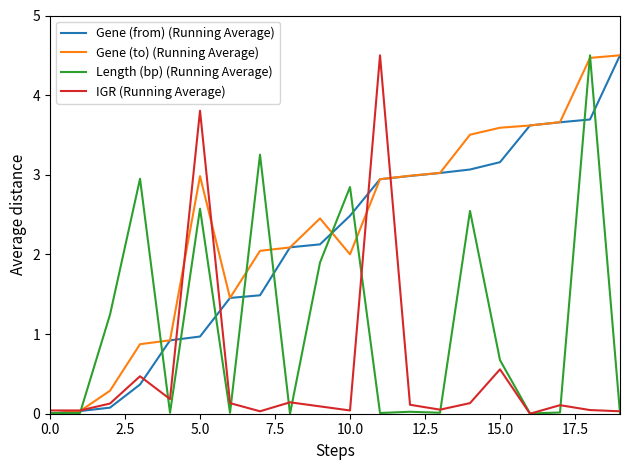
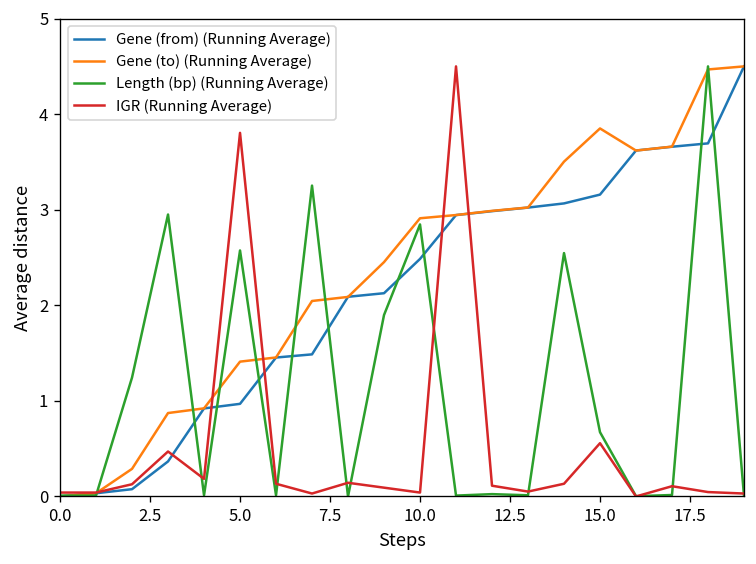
  {
    "Gene (from) (Running Average)": {
      "5.0": 1.0,
      "10.0": 2.5,
      "15.0": 3.2
    },
    "Gene (to) (Running Average)": {
-     "5.0": 3.0,
-     "10.0": 2.0,
-     "15.0": 3.6
+     "5.0": 1.4,
+     "10.0": 2.9,
+     "15.0": 3.9
    },
    "Length (bp) (Running Average)": {
      "5.0": 2.6,
      "10.0": 2.8,
      "15.0": 0.7
    },
    "IGR (Running Average)": {
      "5.0": 3.8,
      "10.0": 0.0,
      "15.0": 0.6
    }
  }
